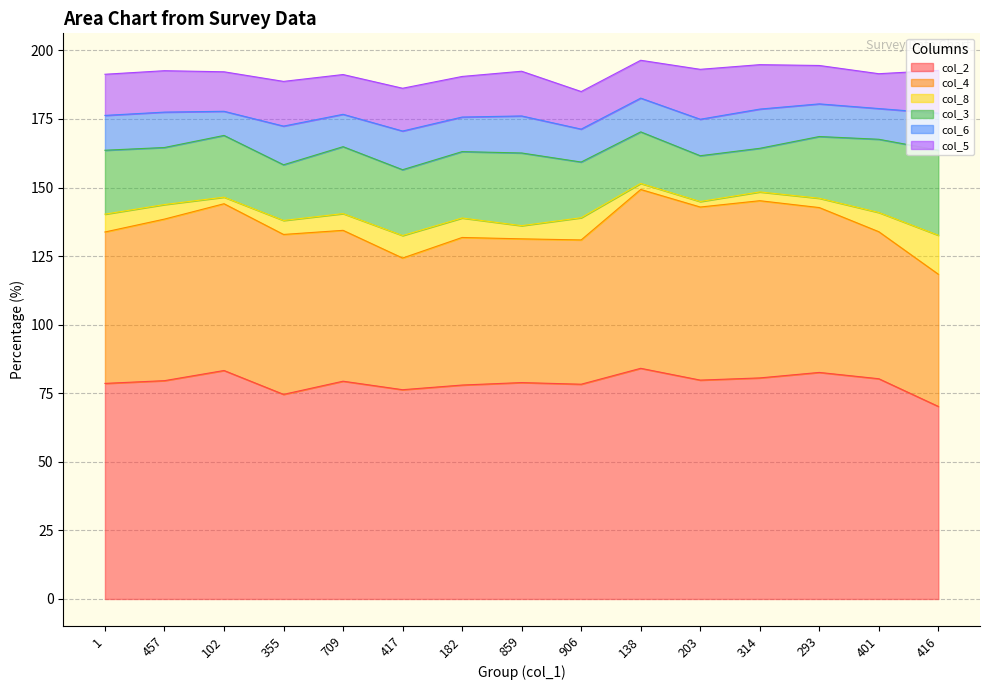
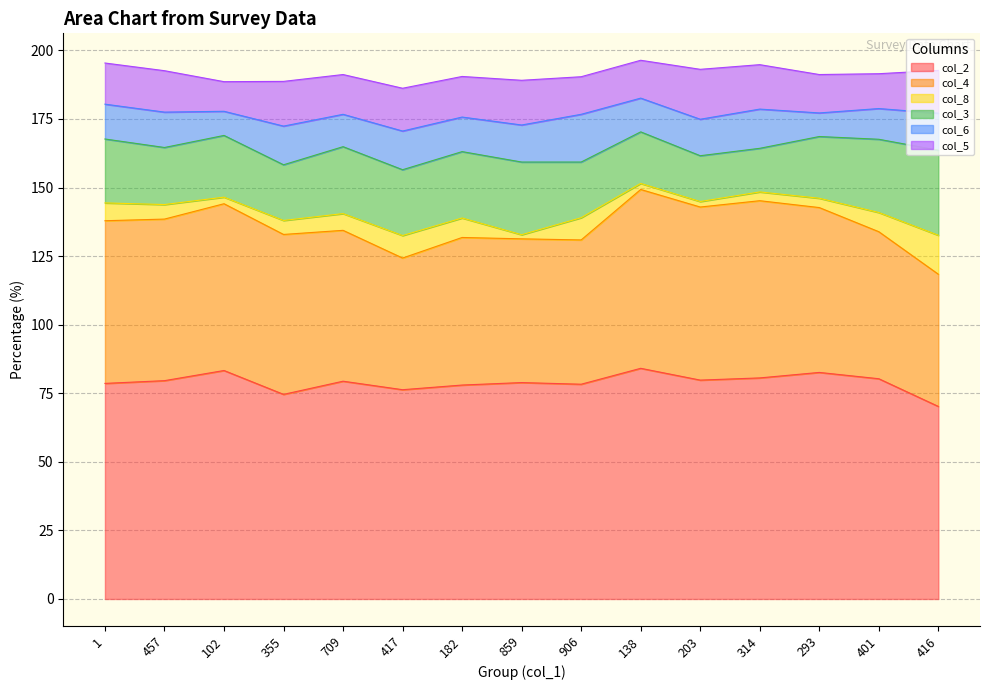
  {
    "col_2": {
      "1": 79,
      "457": 80,
      "102": 83,
      "355": 75,
      "709": 79,
      "417": 76,
      "182": 78,
      "859": 79,
      "906": 78,
      "138": 84,
      "203": 80,
      "314": 81,
      "293": 83,
      "401": 80,
      "416": 70
    },
    "col_4": {
-     "1": 55,
+     "1": 59,
      "457": 59,
      "102": 61,
      "355": 58,
      "709": 55,
      "417": 48,
      "182": 54,
      "859": 52,
      "906": 53,
      "138": 65,
      "203": 63,
      "314": 65,
      "293": 60,
      "401": 54,
      "416": 48
    },
    "col_8": {
      "1": 7,
      "457": 5,
      "102": 2,
      "355": 5,
      "709": 6,
      "417": 8,
      "182": 7,
-     "859": 5,
+     "859": 2,
      "906": 8,
      "138": 2,
      "203": 2,
      "314": 3,
      "293": 3,
      "401": 7,
      "416": 14
    },
    "col_3": {
      "1": 23,
      "457": 21,
      "102": 23,
      "355": 20,
      "709": 24,
      "417": 24,
      "182": 24,
      "859": 27,
      "906": 20,
      "138": 19,
      "203": 17,
      "314": 16,
      "293": 23,
      "401": 27
    },
    "col_6": {
      "1": 13,
      "457": 13,
      "102": 9,
      "355": 14,
      "709": 12,
      "417": 14,
      "182": 13,
      "859": 14,
-     "906": 12,
+     "906": 17,
      "138": 12,
      "203": 13,
      "314": 14,
-     "293": 12,
+     "293": 9,
      "401": 11
    },
    "col_5": {
      "1": 15,
      "457": 15,
-     "102": 14,
+     "102": 11,
      "355": 16,
      "709": 15,
      "417": 16,
      "182": 15,
      "859": 16,
      "906": 14,
      "138": 14,
      "203": 18,
      "314": 16,
      "293": 14,
      "401": 13
    }
  }
